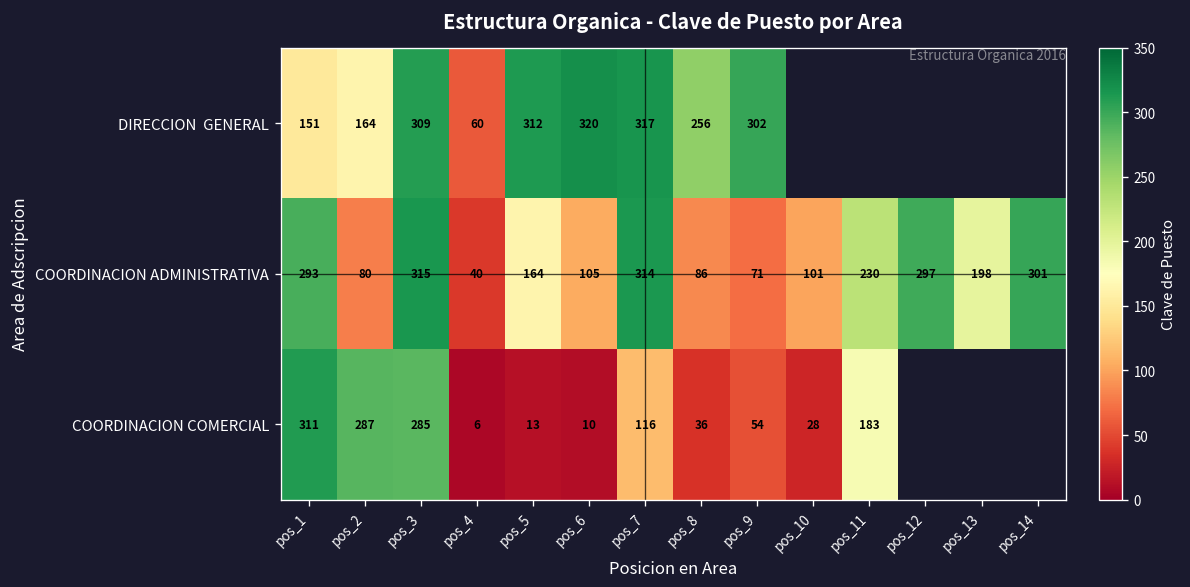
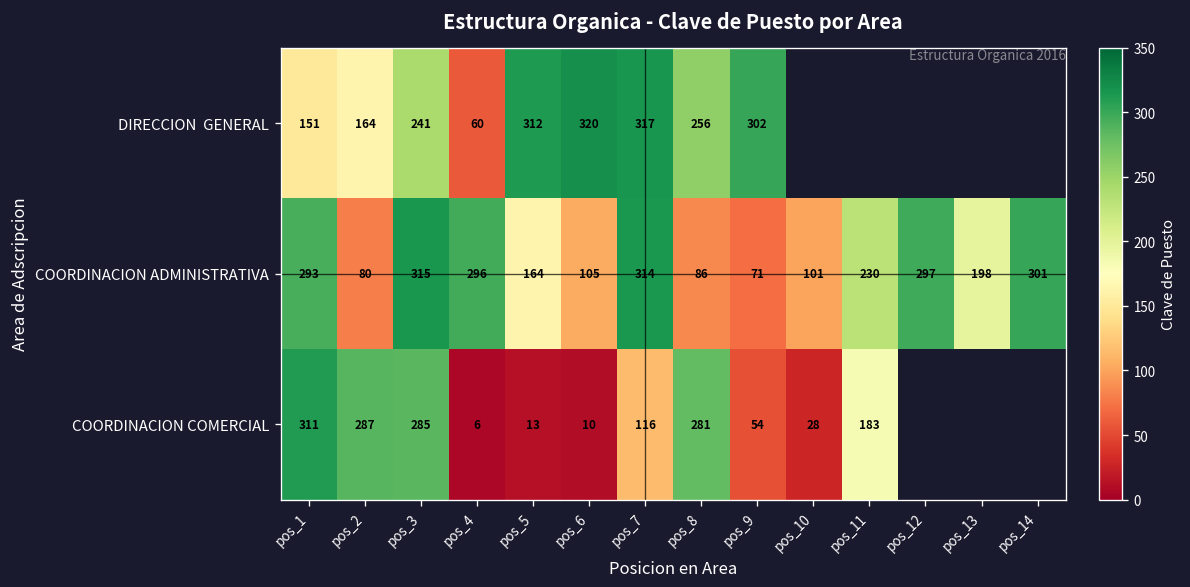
  {
    "DIRECCION GENERAL": {
      "pos_1": 151,
      "pos_2": 164,
-     "pos_3": 309,
+     "pos_3": 241,
      "pos_4": 60,
      "pos_5": 312,
      "pos_6": 320,
      "pos_7": 317,
      "pos_8": 256,
      "pos_9": 302
    },
    "COORDINACION ADMINISTRATIVA": {
      "pos_1": 293,
      "pos_2": 80,
      "pos_3": 315,
-     "pos_4": 40,
+     "pos_4": 296,
      "pos_5": 164,
      "pos_6": 105,
      "pos_7": 314,
      "pos_8": 86,
      "pos_9": 71,
      "pos_10": 101,
      "pos_11": 230,
      "pos_12": 297,
      "pos_13": 198,
      "pos_14": 301
    },
    "COORDINACION COMERCIAL": {
      "pos_1": 311,
      "pos_2": 287,
      "pos_3": 285,
      "pos_4": 6,
      "pos_5": 13,
      "pos_6": 10,
      "pos_7": 116,
-     "pos_8": 36,
+     "pos_8": 281,
      "pos_9": 54,
      "pos_10": 28,
      "pos_11": 183
    }
  }
